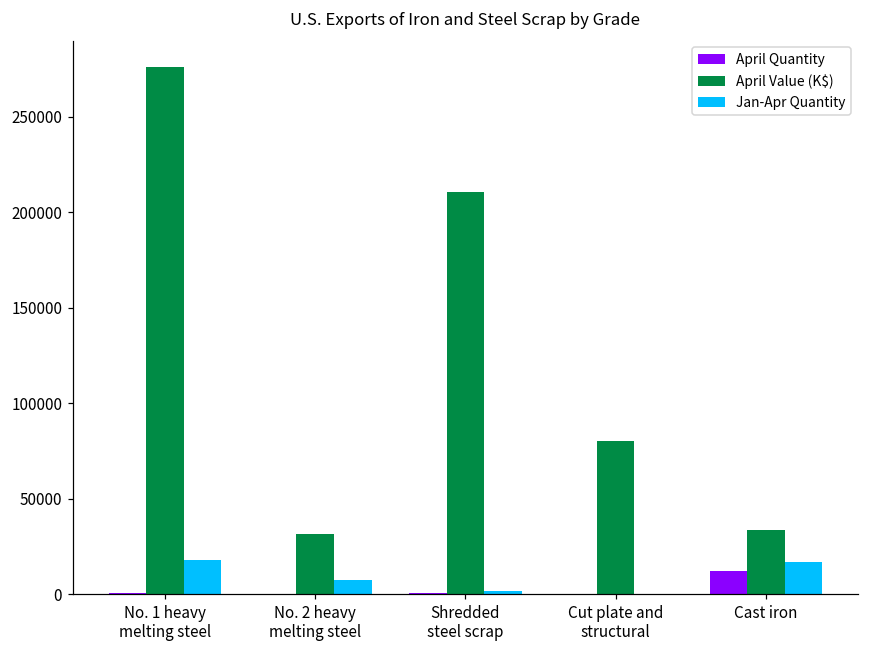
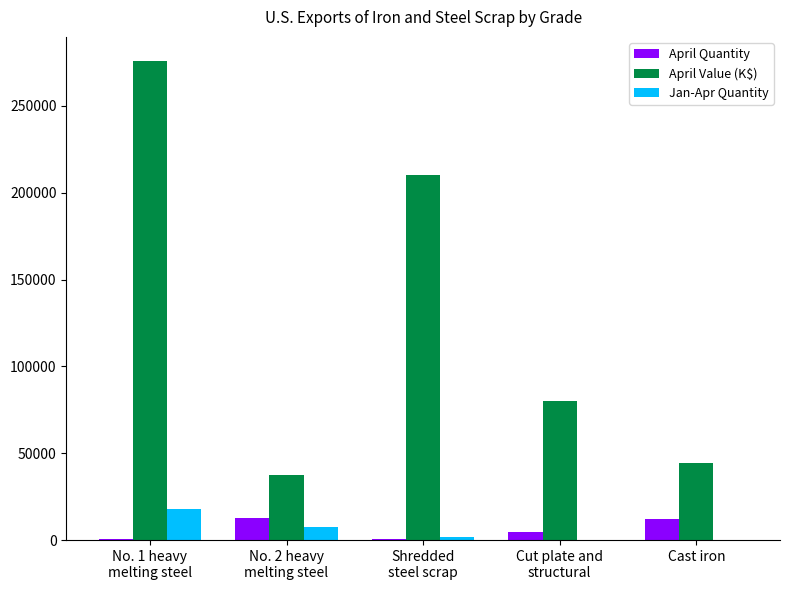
  {
    "April Quantity": {
-     "No. 2 heavy melting steel": 0,
-     "Cut plate and structural": 0,
+     "No. 2 heavy melting steel": 13000,
+     "Cut plate and structural": 5000,
      "Cast iron": 12000
    },
    "April Value (K$)": {
      "No. 1 heavy melting steel": 276000,
-     "No. 2 heavy melting steel": 31000,
+     "No. 2 heavy melting steel": 38000,
      "Shredded steel scrap": 210000,
      "Cut plate and structural": 80000,
-     "Cast iron": 34000
+     "Cast iron": 45000
    },
    "Jan-Apr Quantity": {
      "No. 1 heavy melting steel": 18000,
      "No. 2 heavy melting steel": 7000,
      "Shredded steel scrap": 2000,
-     "Cast iron": 17000
+     "Cast iron": 0
    }
  }
